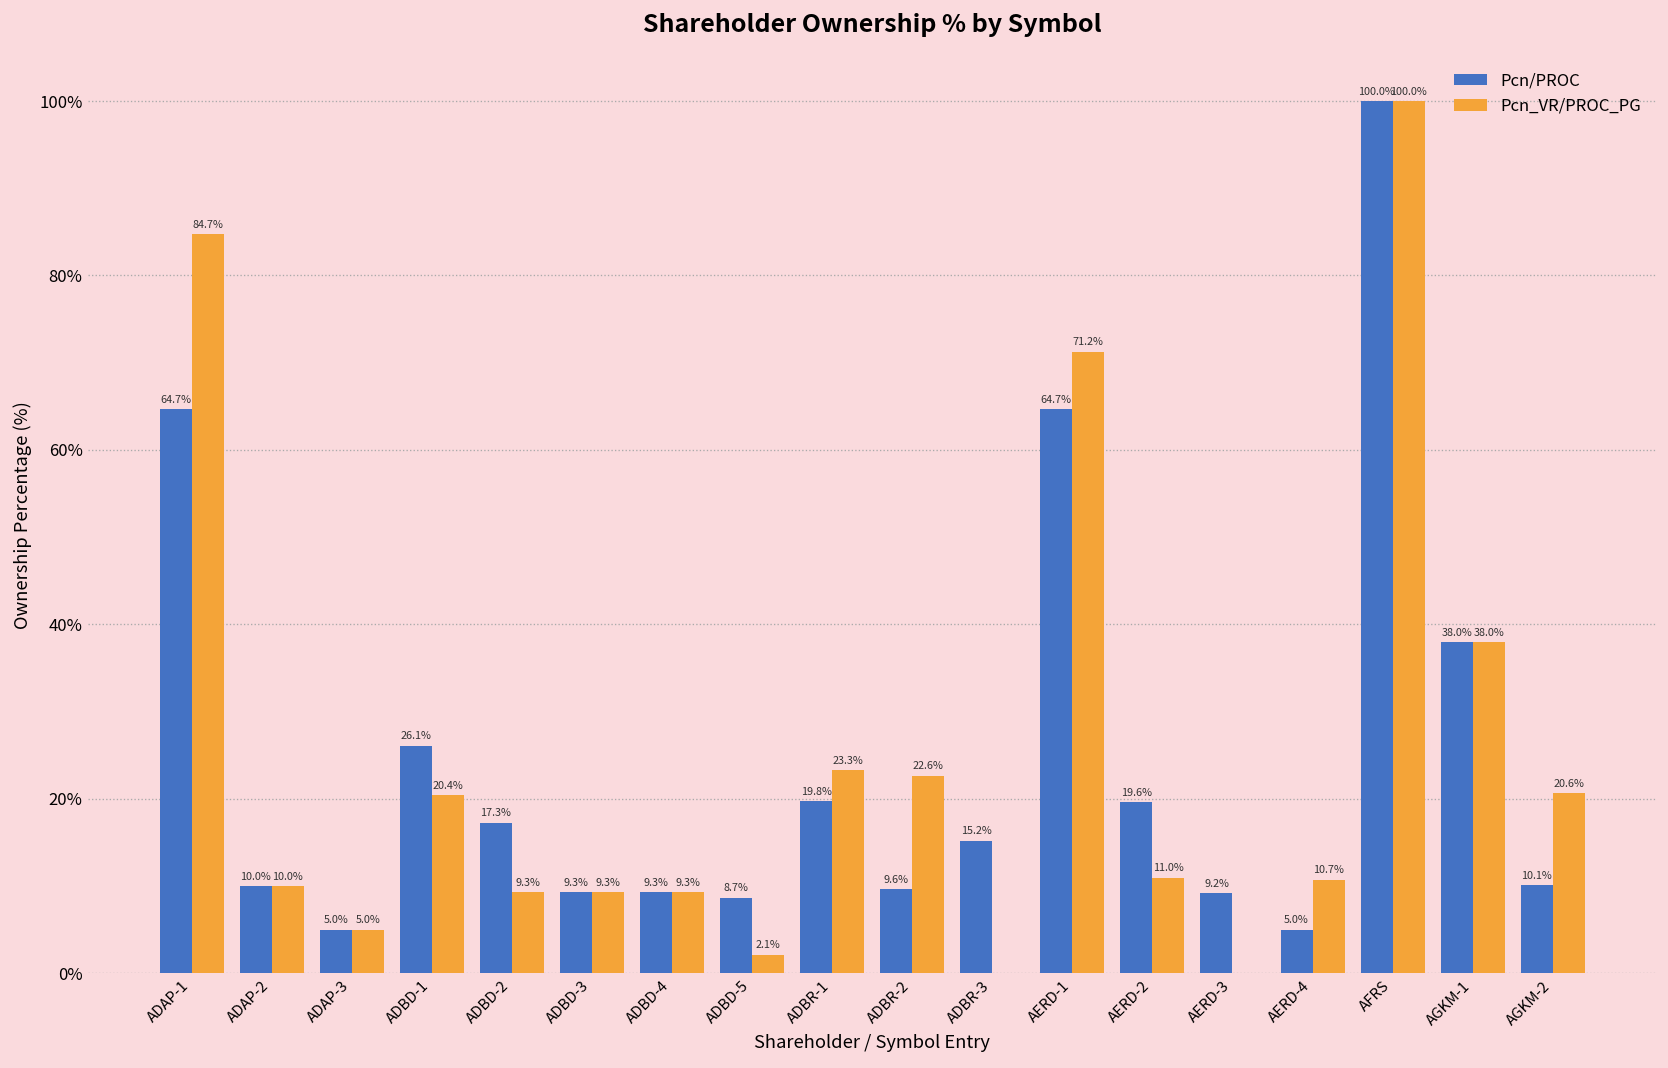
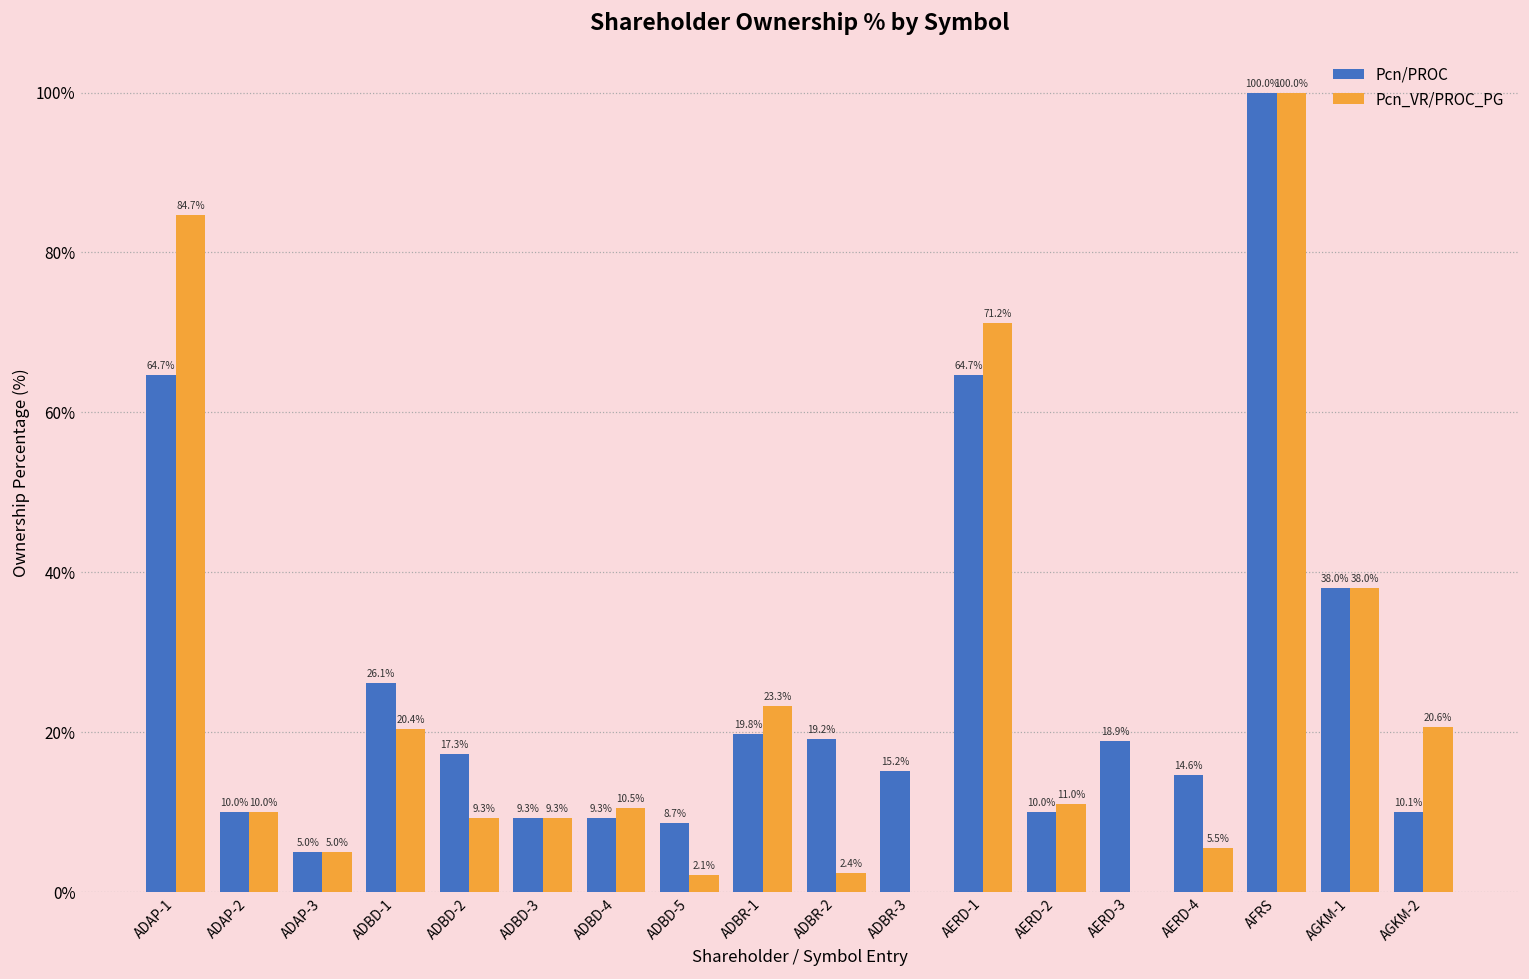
  {
    "Pcn/PROC": {
      "ADAP-1": "64.7%",
      "ADAP-2": "10.0%",
      "ADAP-3": "5.0%",
      "ADBD-1": "26.1%",
      "ADBD-2": "17.3%",
      "ADBD-3": "9.3%",
      "ADBD-4": "9.3%",
      "ADBD-5": "8.7%",
      "ADBR-1": "19.8%",
-     "ADBR-2": "9.6%",
+     "ADBR-2": "19.2%",
      "ADBR-3": "15.2%",
      "AERD-1": "64.7%",
-     "AERD-2": "19.6%",
-     "AERD-3": "9.2%",
-     "AERD-4": "5.0%",
+     "AERD-2": "10.0%",
+     "AERD-3": "18.9%",
+     "AERD-4": "14.6%",
      "AFRS": "100.0%",
      "AGKM-1": "38.0%",
      "AGKM-2": "10.1%"
    },
    "Pcn_VR/PROC_PG": {
      "ADAP-1": "84.7%",
      "ADAP-2": "10.0%",
      "ADAP-3": "5.0%",
      "ADBD-1": "20.4%",
      "ADBD-2": "9.3%",
      "ADBD-3": "9.3%",
-     "ADBD-4": "9.3%",
+     "ADBD-4": "10.5%",
      "ADBD-5": "2.1%",
      "ADBR-1": "23.3%",
-     "ADBR-2": "22.6%",
+     "ADBR-2": "2.4%",
      "AERD-1": "71.2%",
      "AERD-2": "11.0%",
-     "AERD-4": "10.7%",
+     "AERD-4": "5.5%",
      "AFRS": "100.0%",
      "AGKM-1": "38.0%",
      "AGKM-2": "20.6%"
    }
  }
